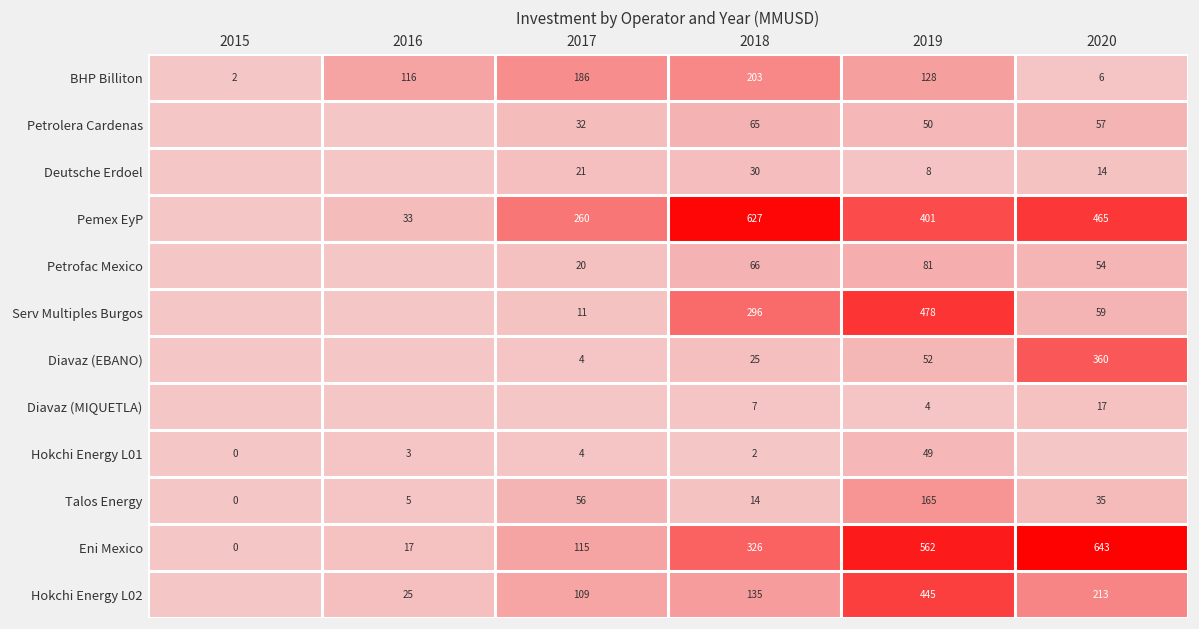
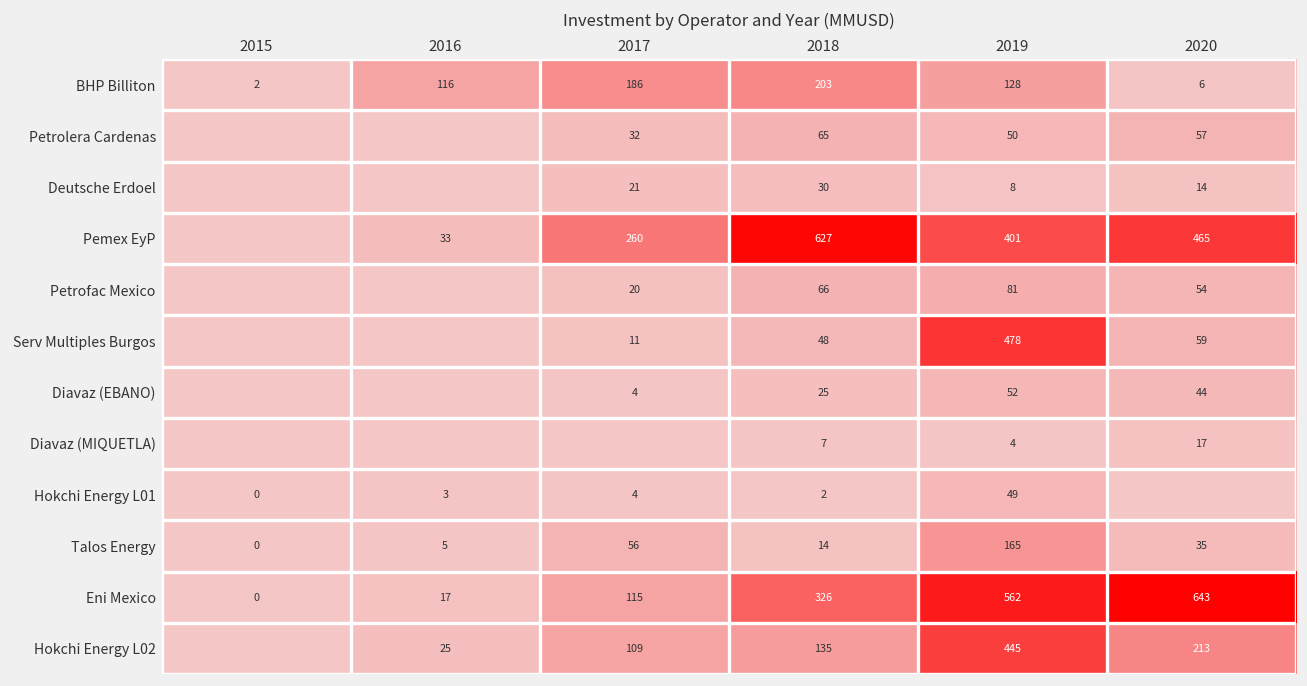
  {
    "BHP Billiton": {
      "2015": 2,
      "2016": 116,
      "2017": 186,
      "2018": 203,
      "2019": 128,
      "2020": 6
    },
    "Petrolera Cardenas": {
      "2017": 32,
      "2018": 65,
      "2019": 50,
      "2020": 57
    },
    "Deutsche Erdoel": {
      "2017": 21,
      "2018": 30,
      "2019": 8,
      "2020": 14
    },
    "Pemex EyP": {
      "2016": 33,
      "2017": 260,
      "2018": 627,
      "2019": 401,
      "2020": 465
    },
    "Petrofac Mexico": {
      "2017": 20,
      "2018": 66,
      "2019": 81,
      "2020": 54
    },
    "Serv Multiples Burgos": {
      "2017": 11,
-     "2018": 296,
+     "2018": 48,
      "2019": 478,
      "2020": 59
    },
    "Diavaz (EBANO)": {
      "2017": 4,
      "2018": 25,
      "2019": 52,
-     "2020": 360
+     "2020": 44
    },
    "Diavaz (MIQUETLA)": {
      "2018": 7,
      "2019": 4,
      "2020": 17
    },
    "Hokchi Energy L01": {
      "2015": 0,
      "2016": 3,
      "2017": 4,
      "2018": 2,
      "2019": 49
    },
    "Talos Energy": {
      "2015": 0,
      "2016": 5,
      "2017": 56,
      "2018": 14,
      "2019": 165,
      "2020": 35
    },
    "Eni Mexico": {
      "2015": 0,
      "2016": 17,
      "2017": 115,
      "2018": 326,
      "2019": 562,
      "2020": 643
    },
    "Hokchi Energy L02": {
      "2016": 25,
      "2017": 109,
      "2018": 135,
      "2019": 445,
      "2020": 213
    }
  }
